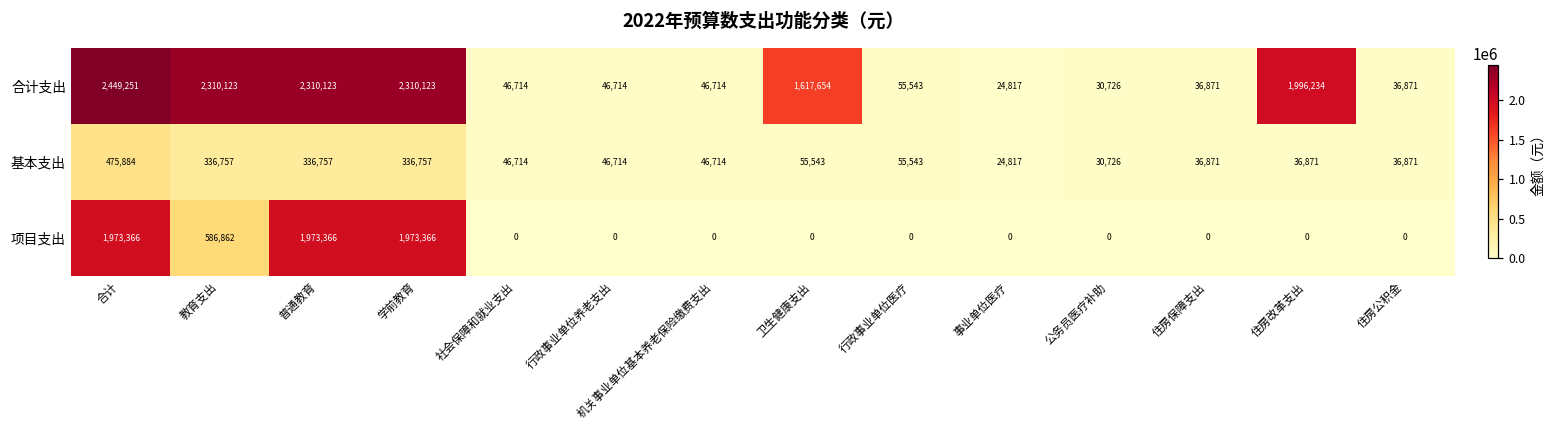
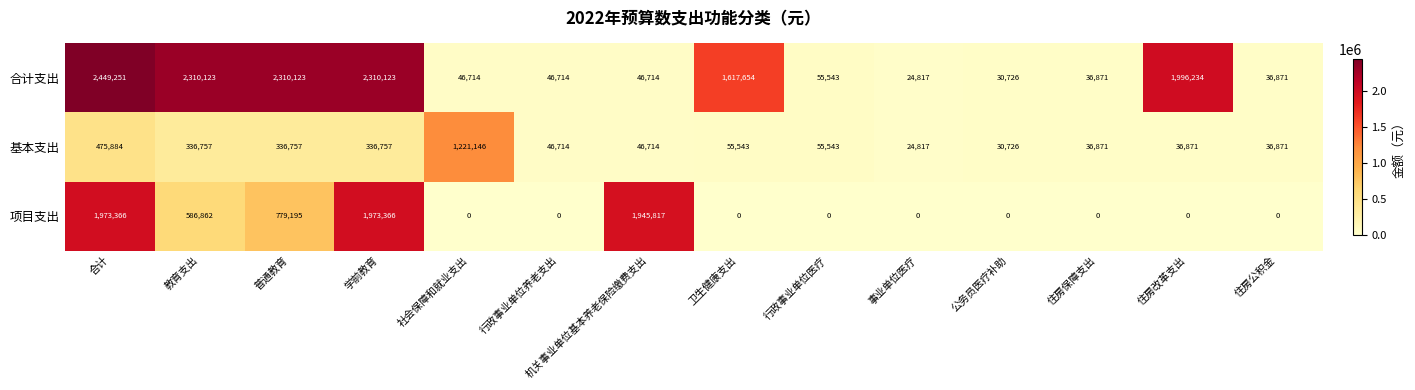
  {
    "合计支出": {
      "合计": "2,449,251",
      "教育支出": "2,310,123",
      "普通教育": "2,310,123",
      "学前教育": "2,310,123",
      "社会保障和就业支出": "46,714",
      "行政事业单位养老支出": "46,714",
      "机关事业单位基本养老保险缴费支出": "46,714",
      "卫生健康支出": "1,617,654",
      "行政事业单位医疗": "55,543",
      "事业单位医疗": "24,817",
      "公务员医疗补助": "30,726",
      "住房保障支出": "36,871",
      "住房改革支出": "1,996,234",
      "住房公积金": "36,871"
    },
    "基本支出": {
      "合计": "475,884",
      "教育支出": "336,757",
      "普通教育": "336,757",
      "学前教育": "336,757",
-     "社会保障和就业支出": "46,714",
+     "社会保障和就业支出": "1,221,146",
      "行政事业单位养老支出": "46,714",
      "机关事业单位基本养老保险缴费支出": "46,714",
      "卫生健康支出": "55,543",
      "行政事业单位医疗": "55,543",
      "事业单位医疗": "24,817",
      "公务员医疗补助": "30,726",
      "住房保障支出": "36,871",
      "住房改革支出": "36,871",
      "住房公积金": "36,871"
    },
    "项目支出": {
      "合计": "1,973,366",
      "教育支出": "586,862",
-     "普通教育": "1,973,366",
+     "普通教育": "779,195",
      "学前教育": "1,973,366",
      "社会保障和就业支出": "0",
      "行政事业单位养老支出": "0",
-     "机关事业单位基本养老保险缴费支出": "0",
+     "机关事业单位基本养老保险缴费支出": "1,945,817",
      "卫生健康支出": "0",
      "行政事业单位医疗": "0",
      "事业单位医疗": "0",
      "公务员医疗补助": "0",
      "住房保障支出": "0",
      "住房改革支出": "0",
      "住房公积金": "0"
    }
  }
